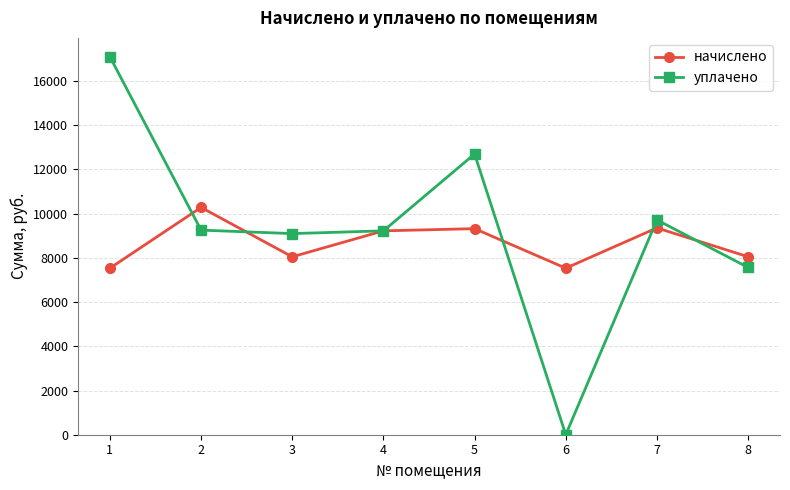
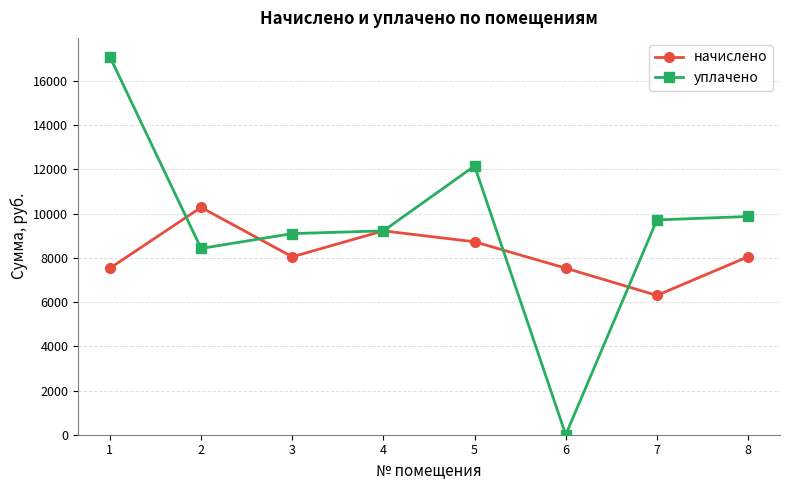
  {
    "начислено": {
      "1": 7500,
      "2": 10300,
      "3": 8000,
-     "5": 9300,
+     "5": 8700,
      "6": 7500,
-     "7": 9400,
+     "7": 6300,
      "8": 8100
    },
    "уплачено": {
      "1": 17100,
-     "2": 9300,
+     "2": 8400,
      "3": 9100,
-     "5": 12700,
+     "5": 12200,
      "6": 0,
      "7": 9700,
-     "8": 7600
+     "8": 9900
    }
  }
